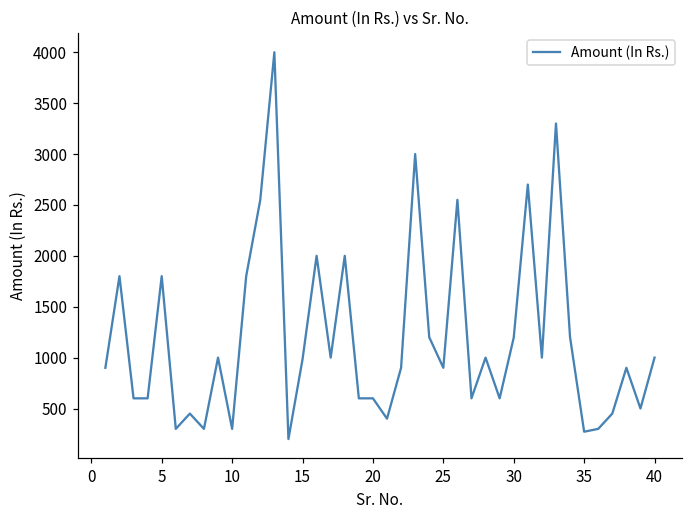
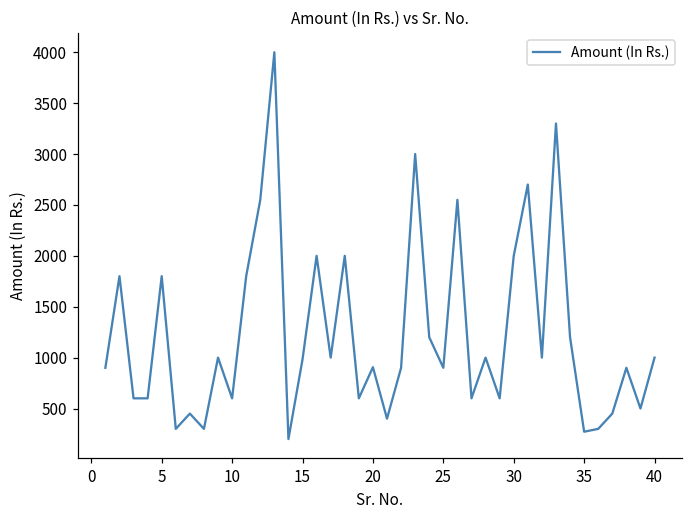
  {
    "5": 1800,
-   "10": 300,
+   "10": 600,
    "15": 1000,
-   "20": 600,
+   "20": 900,
    "25": 900,
-   "30": 1200,
+   "30": 2000,
    "35": 300,
    "40": 1000
  }
